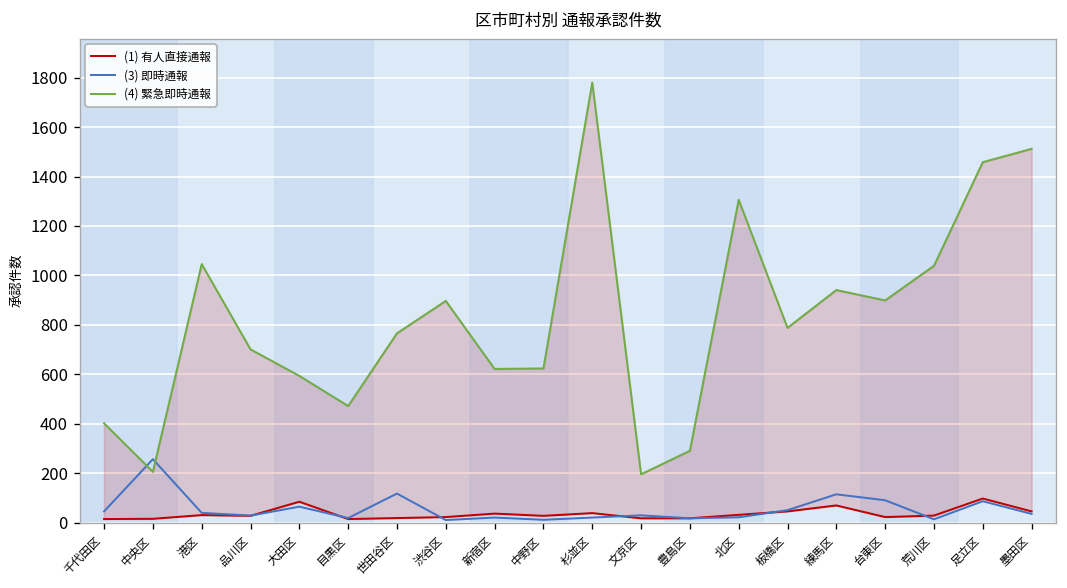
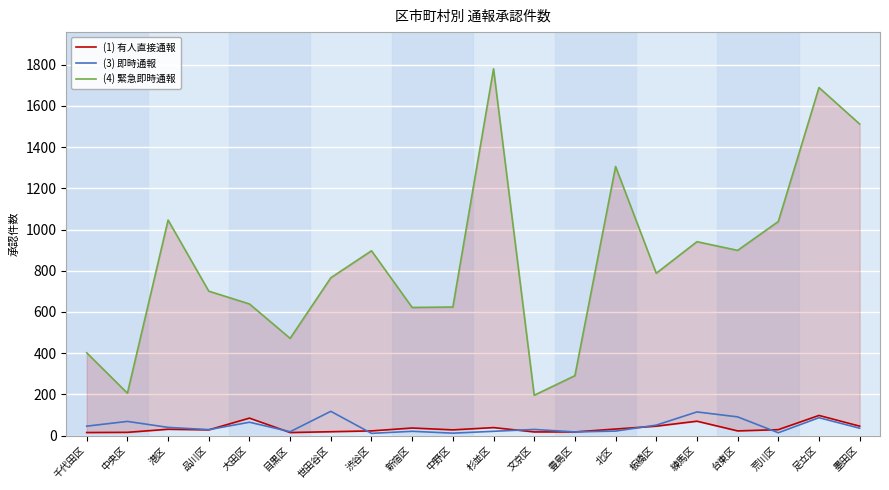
  {
    "(1) 有人直接通報": {
      "千代田区": 20,
      "中央区": 20,
      "大田区": 90,
      "世田谷区": 20,
      "新宿区": 40,
      "中野区": 30,
      "杉並区": 40,
      "練馬区": 70,
      "台東区": 20,
      "荒川区": 30
    },
    "(3) 即時通報": {
      "千代田区": 50,
-     "中央区": 260,
+     "中央区": 70,
      "大田区": 70,
      "世田谷区": 120,
      "新宿区": 20,
      "中野区": 10,
      "杉並区": 20,
      "練馬区": 120,
      "台東区": 90,
      "荒川区": 10
    },
    "(4) 緊急即時通報": {
      "千代田区": 400,
      "中央区": 210,
      "港区": 1050,
      "品川区": 700,
-     "大田区": 590,
+     "大田区": 640,
      "目黒区": 470,
      "世田谷区": 770,
      "渋谷区": 900,
      "新宿区": 620,
      "中野区": 620,
      "杉並区": 1780,
      "文京区": 200,
      "豊島区": 290,
      "北区": 1310,
      "板橋区": 790,
      "練馬区": 940,
      "台東区": 900,
      "荒川区": 1040,
-     "足立区": 1460,
+     "足立区": 1690,
      "墨田区": 1510
    }
  }
